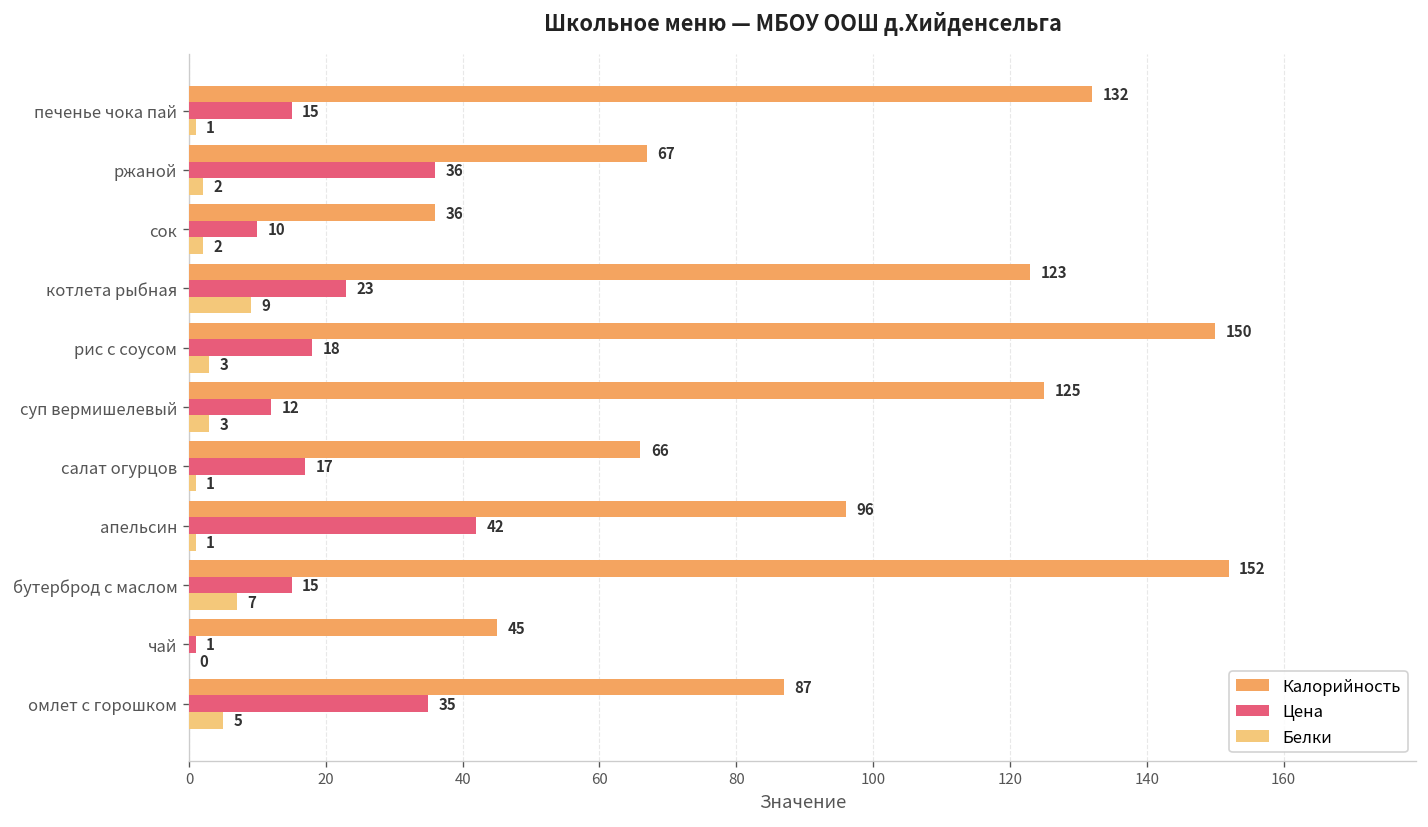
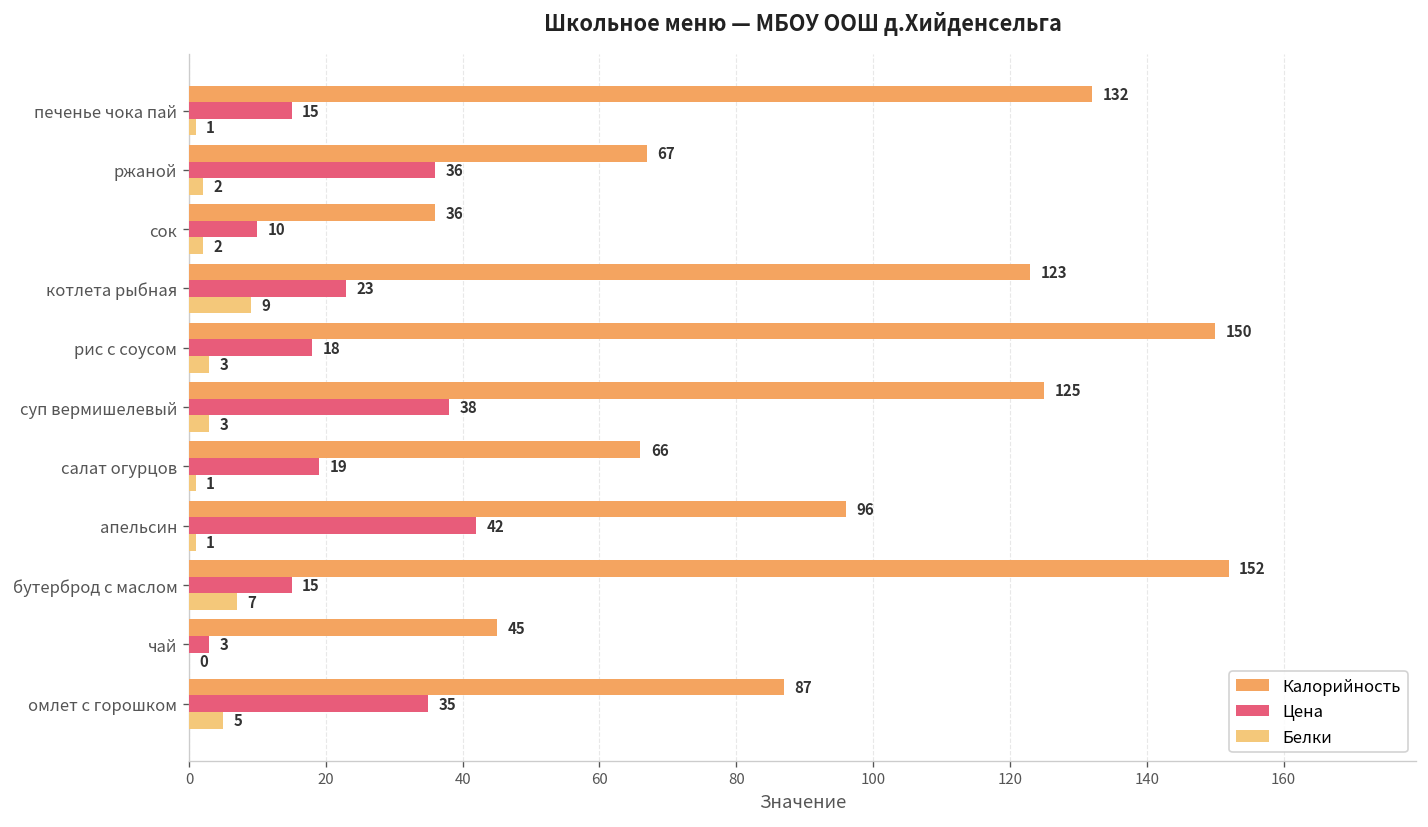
  {
    "Цена": {
      "печенье чока пай": 15,
      "ржаной": 36,
      "сок": 10,
      "котлета рыбная": 23,
      "рис с соусом": 18,
-     "суп вермишелевый": 12,
-     "салат огурцов": 17,
+     "суп вермишелевый": 38,
+     "салат огурцов": 19,
      "апельсин": 42,
      "бутерброд с маслом": 15,
-     "чай": 1,
+     "чай": 3,
      "омлет с горошком": 35
    }
  }
